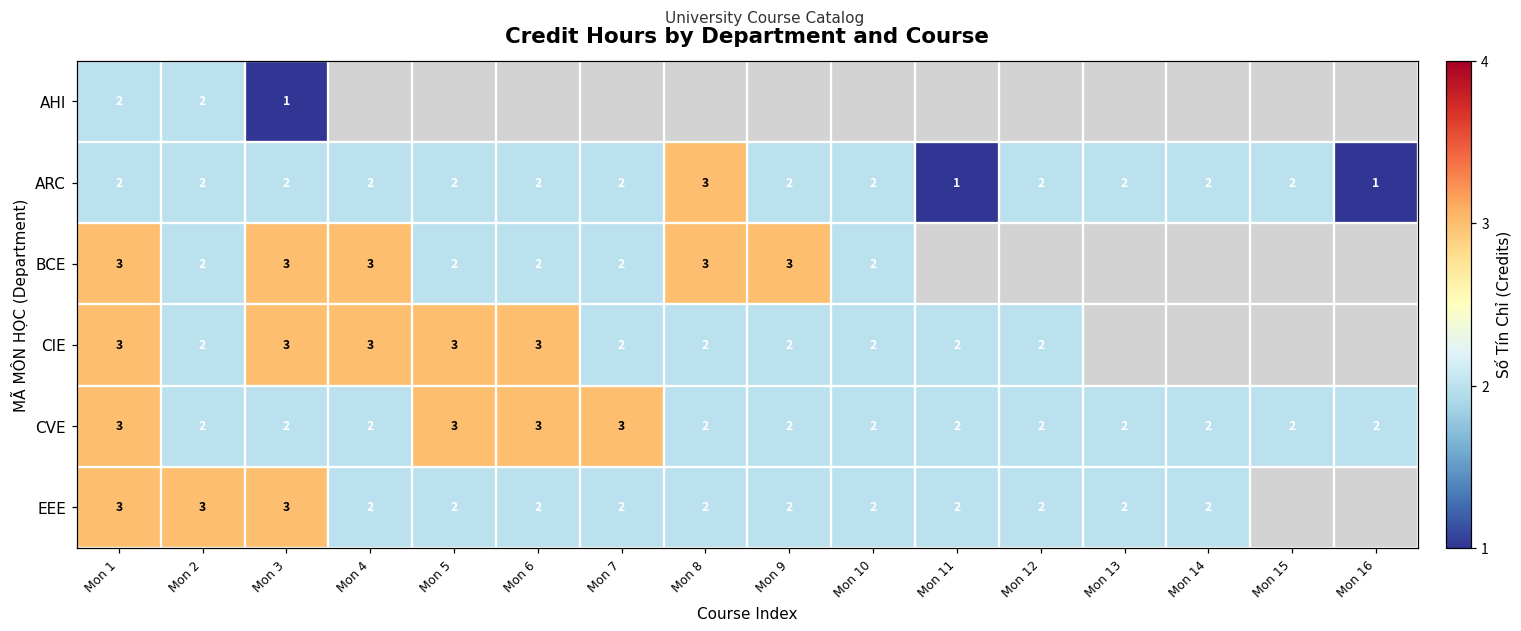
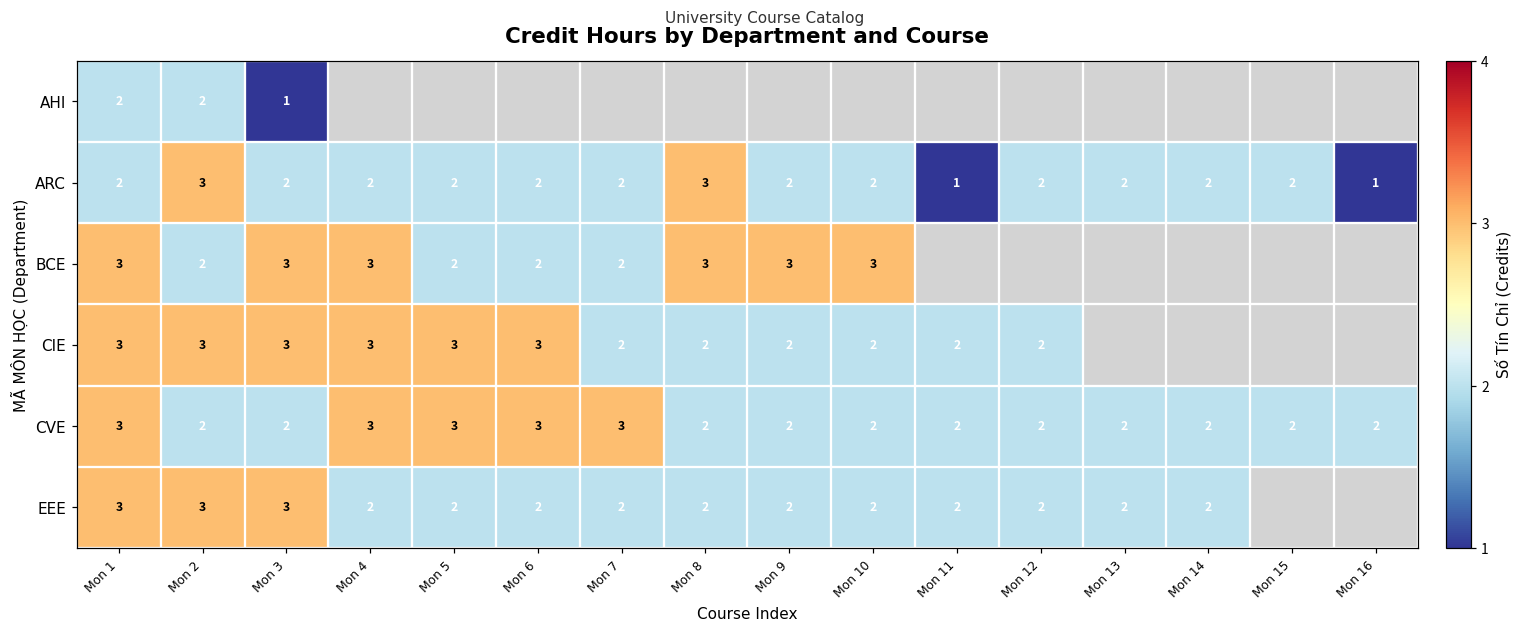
  {
    "AHI": {
      "Mon 1": 2,
      "Mon 2": 2,
      "Mon 3": 1
    },
    "ARC": {
      "Mon 1": 2,
-     "Mon 2": 2,
+     "Mon 2": 3,
      "Mon 3": 2,
      "Mon 4": 2,
      "Mon 5": 2,
      "Mon 6": 2,
      "Mon 7": 2,
      "Mon 8": 3,
      "Mon 9": 2,
      "Mon 10": 2,
      "Mon 11": 1,
      "Mon 12": 2,
      "Mon 13": 2,
      "Mon 14": 2,
      "Mon 15": 2,
      "Mon 16": 1
    },
    "BCE": {
      "Mon 1": 3,
      "Mon 2": 2,
      "Mon 3": 3,
      "Mon 4": 3,
      "Mon 5": 2,
      "Mon 6": 2,
      "Mon 7": 2,
      "Mon 8": 3,
      "Mon 9": 3,
-     "Mon 10": 2
+     "Mon 10": 3
    },
    "CIE": {
      "Mon 1": 3,
-     "Mon 2": 2,
+     "Mon 2": 3,
      "Mon 3": 3,
      "Mon 4": 3,
      "Mon 5": 3,
      "Mon 6": 3,
      "Mon 7": 2,
      "Mon 8": 2,
      "Mon 9": 2,
      "Mon 10": 2,
      "Mon 11": 2,
      "Mon 12": 2
    },
    "CVE": {
      "Mon 1": 3,
      "Mon 2": 2,
      "Mon 3": 2,
-     "Mon 4": 2,
+     "Mon 4": 3,
      "Mon 5": 3,
      "Mon 6": 3,
      "Mon 7": 3,
      "Mon 8": 2,
      "Mon 9": 2,
      "Mon 10": 2,
      "Mon 11": 2,
      "Mon 12": 2,
      "Mon 13": 2,
      "Mon 14": 2,
      "Mon 15": 2,
      "Mon 16": 2
    },
    "EEE": {
      "Mon 1": 3,
      "Mon 2": 3,
      "Mon 3": 3,
      "Mon 4": 2,
      "Mon 5": 2,
      "Mon 6": 2,
      "Mon 7": 2,
      "Mon 8": 2,
      "Mon 9": 2,
      "Mon 10": 2,
      "Mon 11": 2,
      "Mon 12": 2,
      "Mon 13": 2,
      "Mon 14": 2
    }
  }
